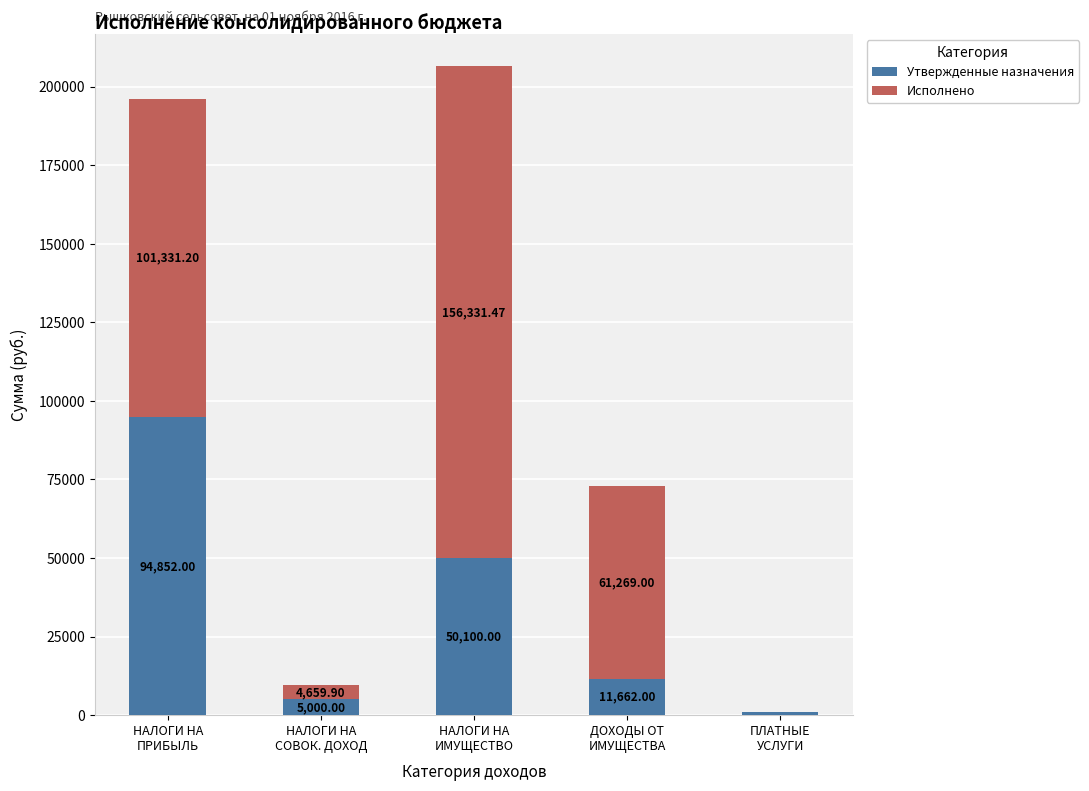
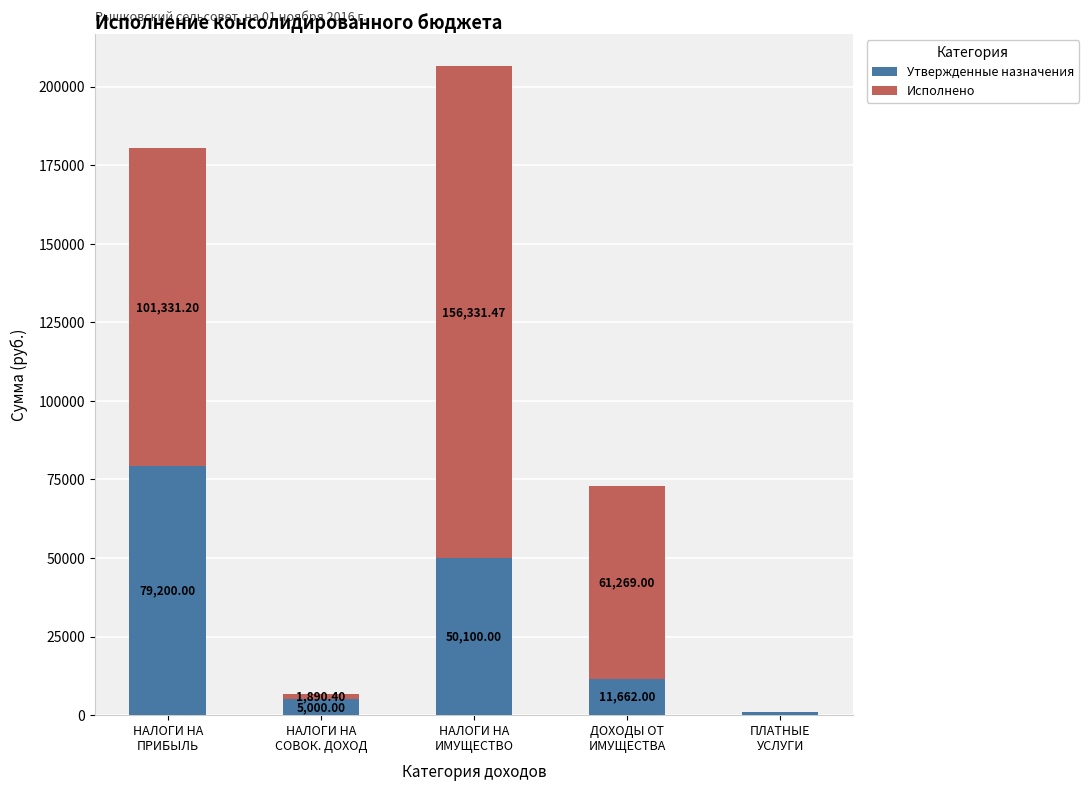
  {
    "Утвержденные назначения": {
-     "НАЛОГИ НА ПРИБЫЛЬ": "94,852.00",
+     "НАЛОГИ НА ПРИБЫЛЬ": "79,200.00",
      "НАЛОГИ НА СОВОК. ДОХОД": "5,000.00",
      "НАЛОГИ НА ИМУЩЕСТВО": "50,100.00",
      "ДОХОДЫ ОТ ИМУЩЕСТВА": "11,662.00"
    },
    "Исполнено": {
      "НАЛОГИ НА ПРИБЫЛЬ": "101,331.20",
-     "НАЛОГИ НА СОВОК. ДОХОД": "4,659.90",
+     "НАЛОГИ НА СОВОК. ДОХОД": "1,890.40",
      "НАЛОГИ НА ИМУЩЕСТВО": "156,331.47",
      "ДОХОДЫ ОТ ИМУЩЕСТВА": "61,269.00"
    }
  }
